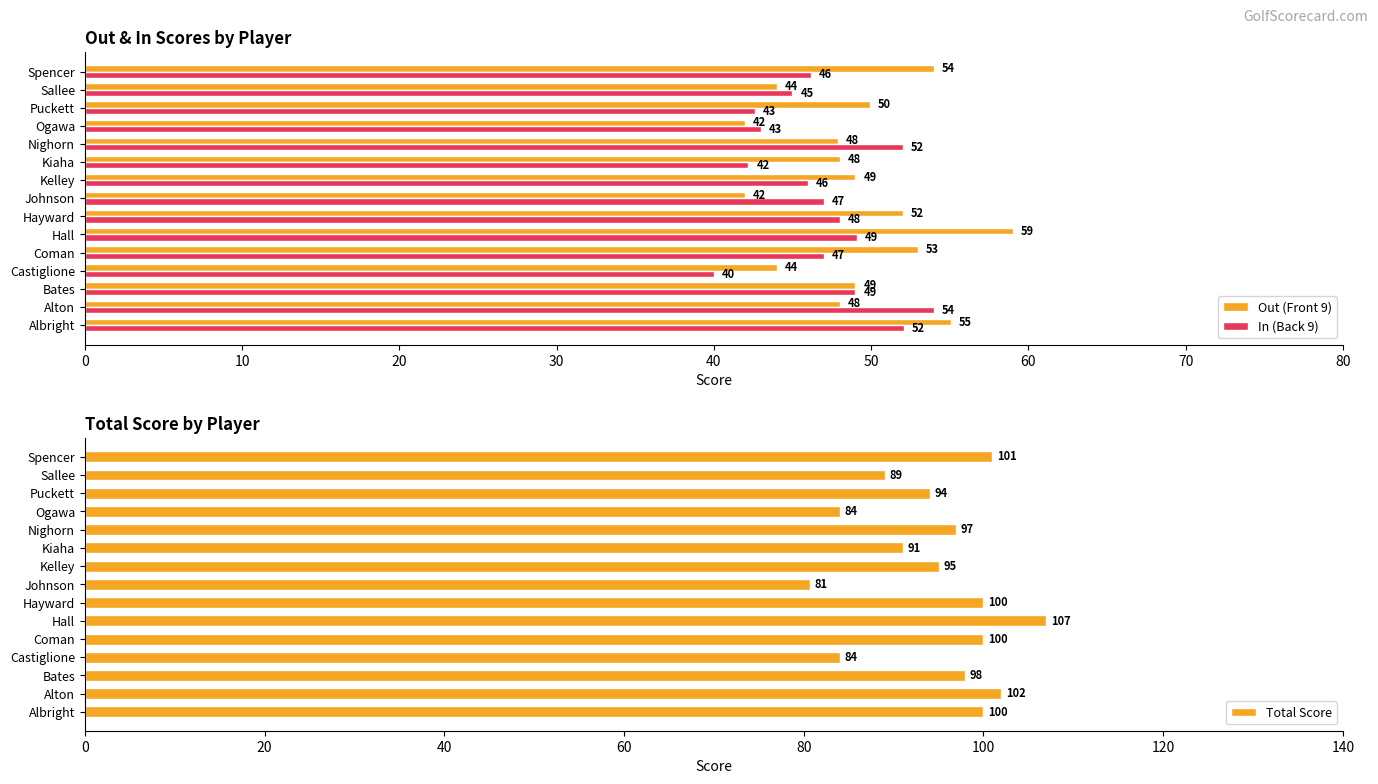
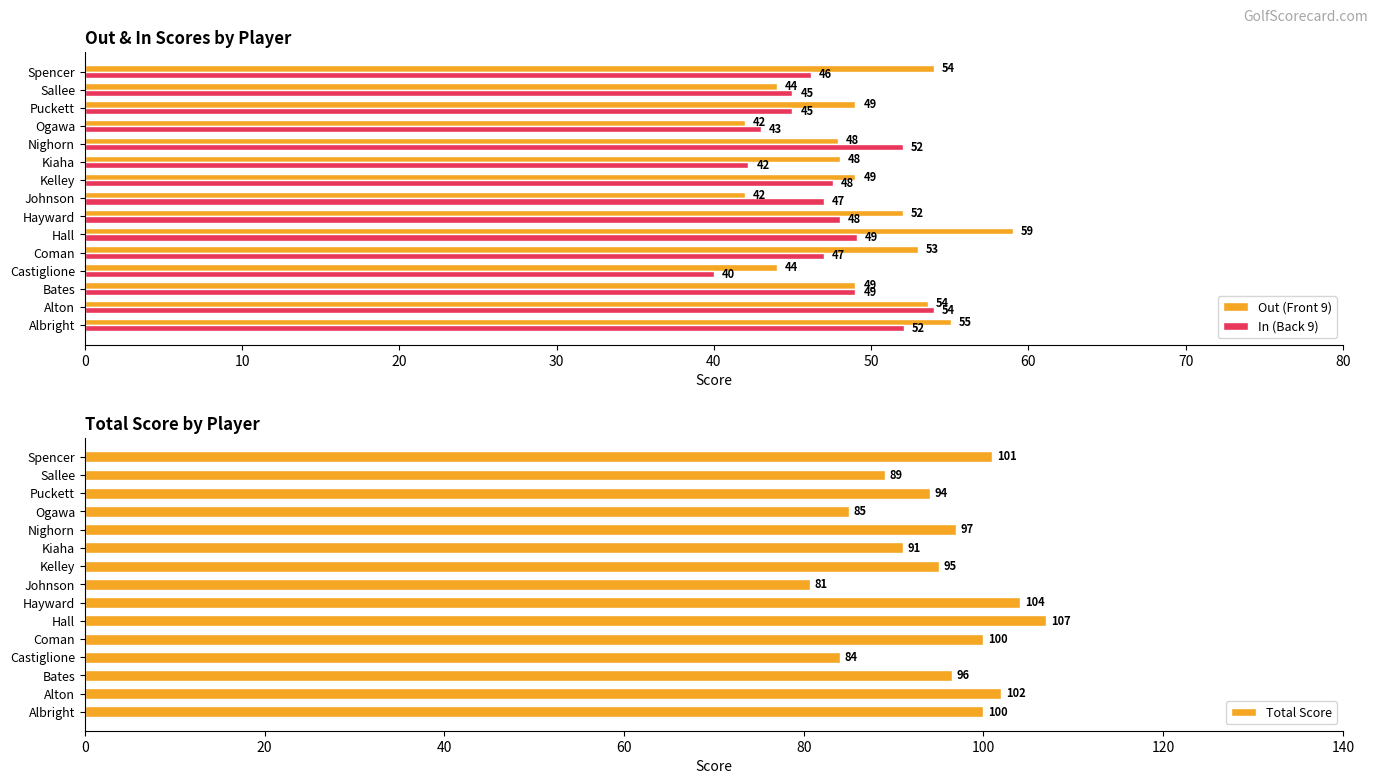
  {
    "Out & In Scores by Player": {
      "Out (Front 9)": {
        "Spencer": 54,
        "Sallee": 44,
-       "Puckett": 50,
+       "Puckett": 49,
        "Ogawa": 42,
        "Nighorn": 48,
        "Kiaha": 48,
        "Kelley": 49,
        "Johnson": 42,
        "Hayward": 52,
        "Hall": 59,
        "Coman": 53,
        "Castiglione": 44,
-       "Alton": 48,
+       "Alton": 54,
        "Albright": 55
      },
      "In (Back 9)": {
        "Spencer": 46,
        "Sallee": 45,
-       "Puckett": 43,
+       "Puckett": 45,
        "Ogawa": 43,
        "Nighorn": 52,
        "Kiaha": 42,
-       "Kelley": 46,
+       "Kelley": 48,
        "Johnson": 47,
        "Hayward": 48,
        "Hall": 49,
        "Coman": 47,
        "Castiglione": 40,
        "Alton": 54,
        "Albright": 52
      }
    },
    "Total Score by Player": {
      "Spencer": 101,
      "Sallee": 89,
      "Puckett": 94,
-     "Ogawa": 84,
+     "Ogawa": 85,
      "Nighorn": 97,
      "Kiaha": 91,
      "Kelley": 95,
      "Johnson": 81,
-     "Hayward": 100,
+     "Hayward": 104,
      "Hall": 107,
      "Coman": 100,
      "Castiglione": 84,
-     "Bates": 98,
+     "Bates": 96,
      "Alton": 102,
      "Albright": 100
    }
  }
